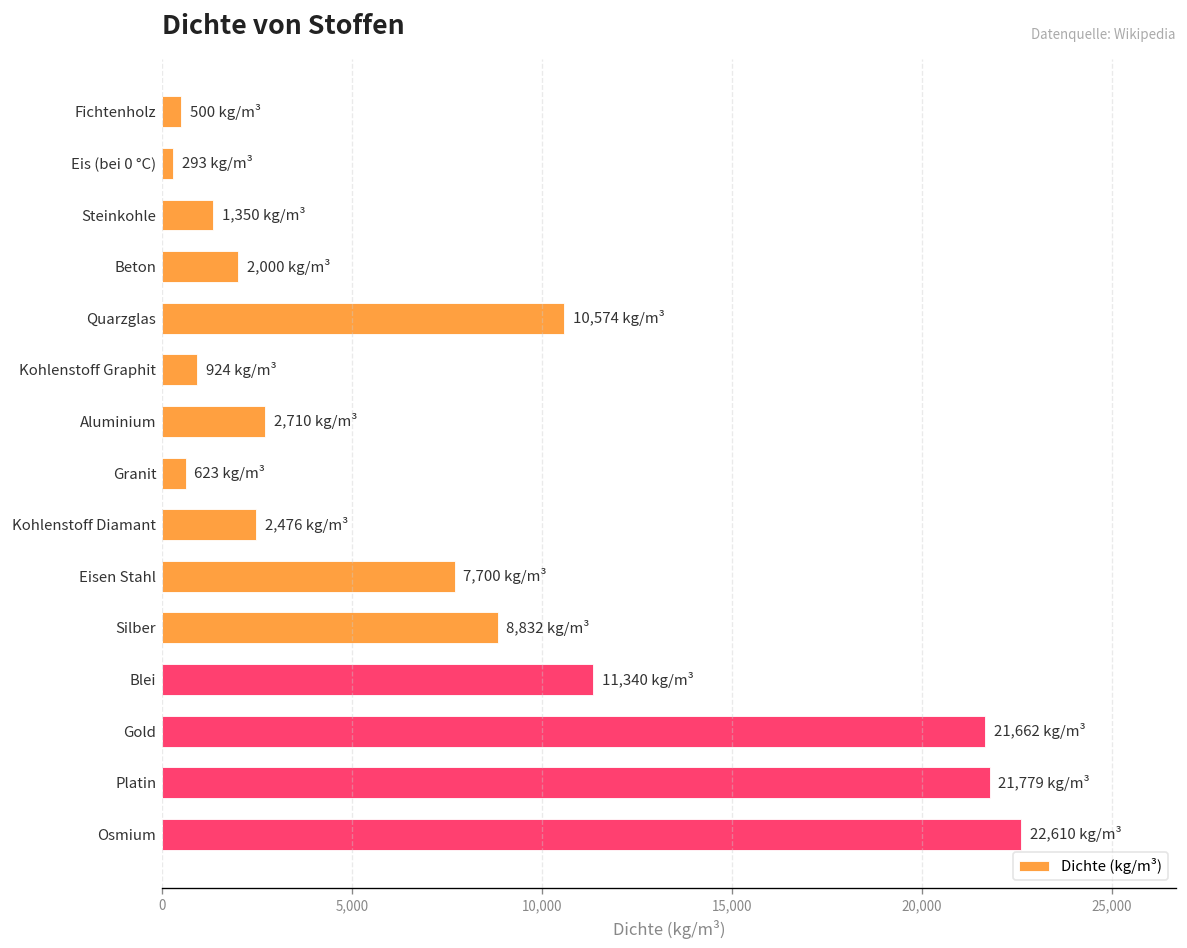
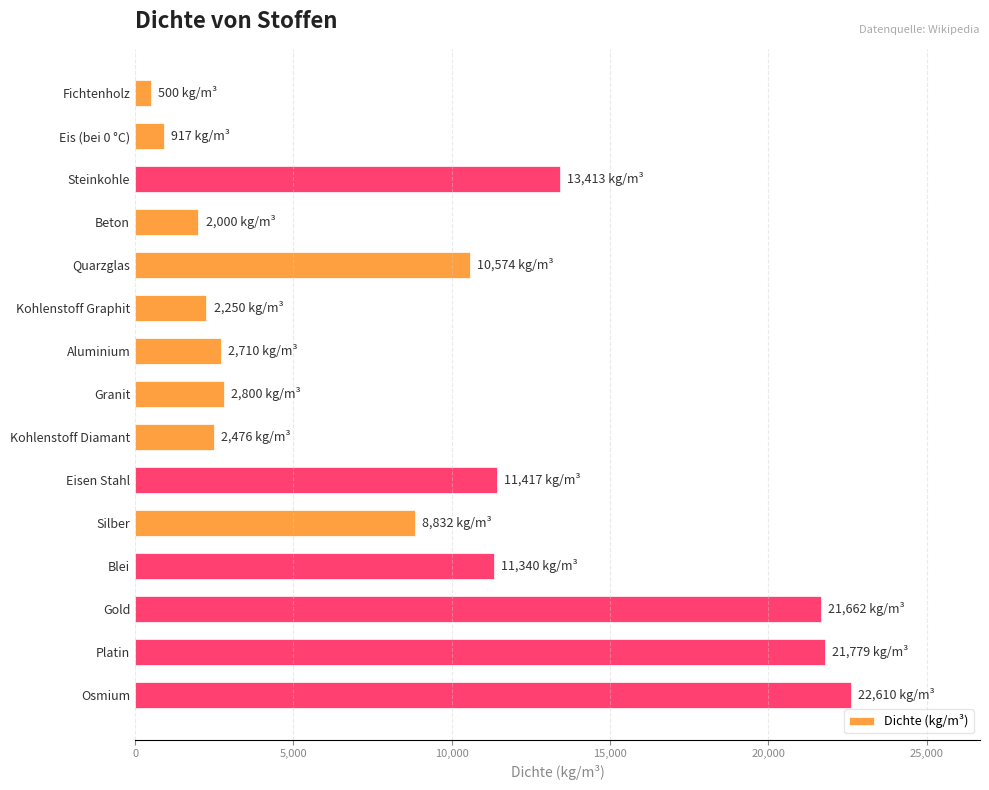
  {
    "Fichtenholz": "500",
-   "Eis (bei 0 °C)": "293",
-   "Steinkohle": "1,350",
+   "Eis (bei 0 °C)": "917",
+   "Steinkohle": "13,413",
    "Beton": "2,000",
    "Quarzglas": "10,574",
-   "Kohlenstoff Graphit": "924",
+   "Kohlenstoff Graphit": "2,250",
    "Aluminium": "2,710",
-   "Granit": "623",
+   "Granit": "2,800",
    "Kohlenstoff Diamant": "2,476",
-   "Eisen Stahl": "7,700",
+   "Eisen Stahl": "11,417",
    "Silber": "8,832",
    "Blei": "11,340",
    "Gold": "21,662",
    "Platin": "21,779",
    "Osmium": "22,610"
  }
